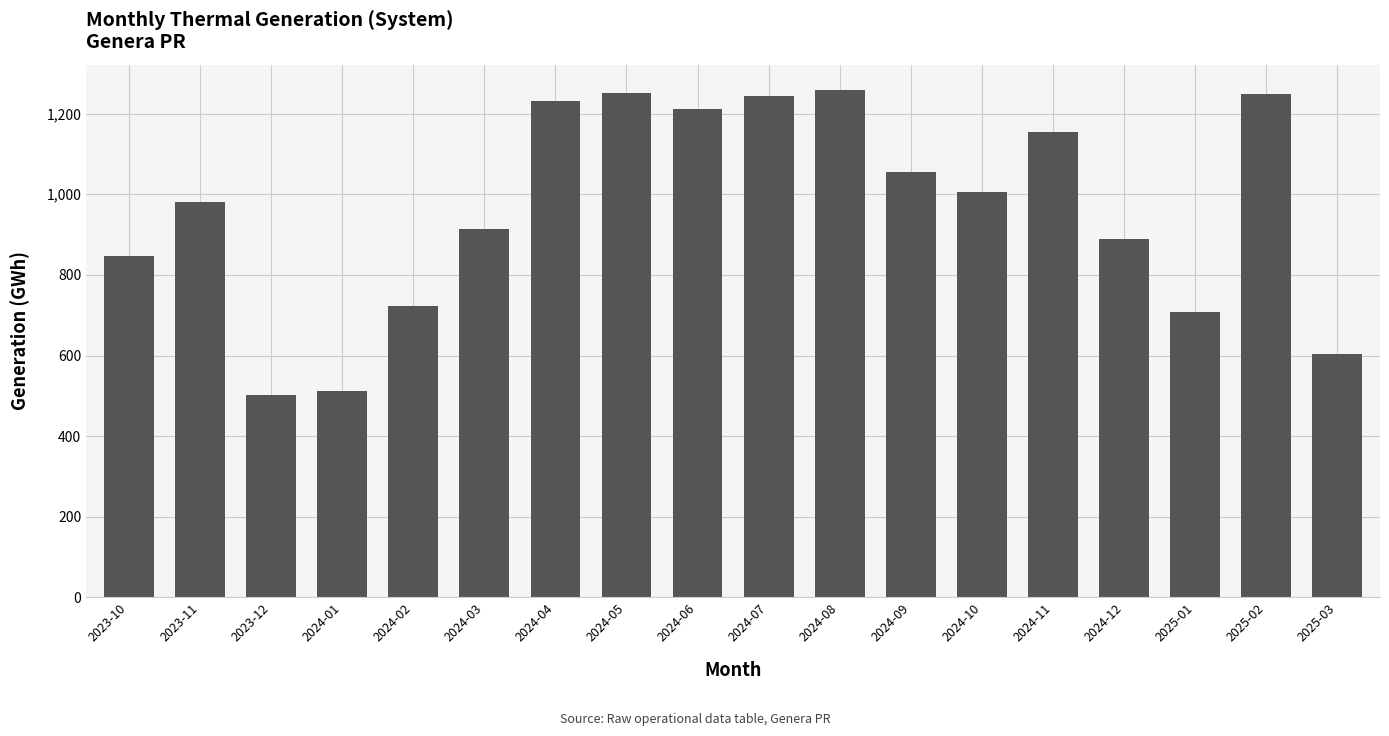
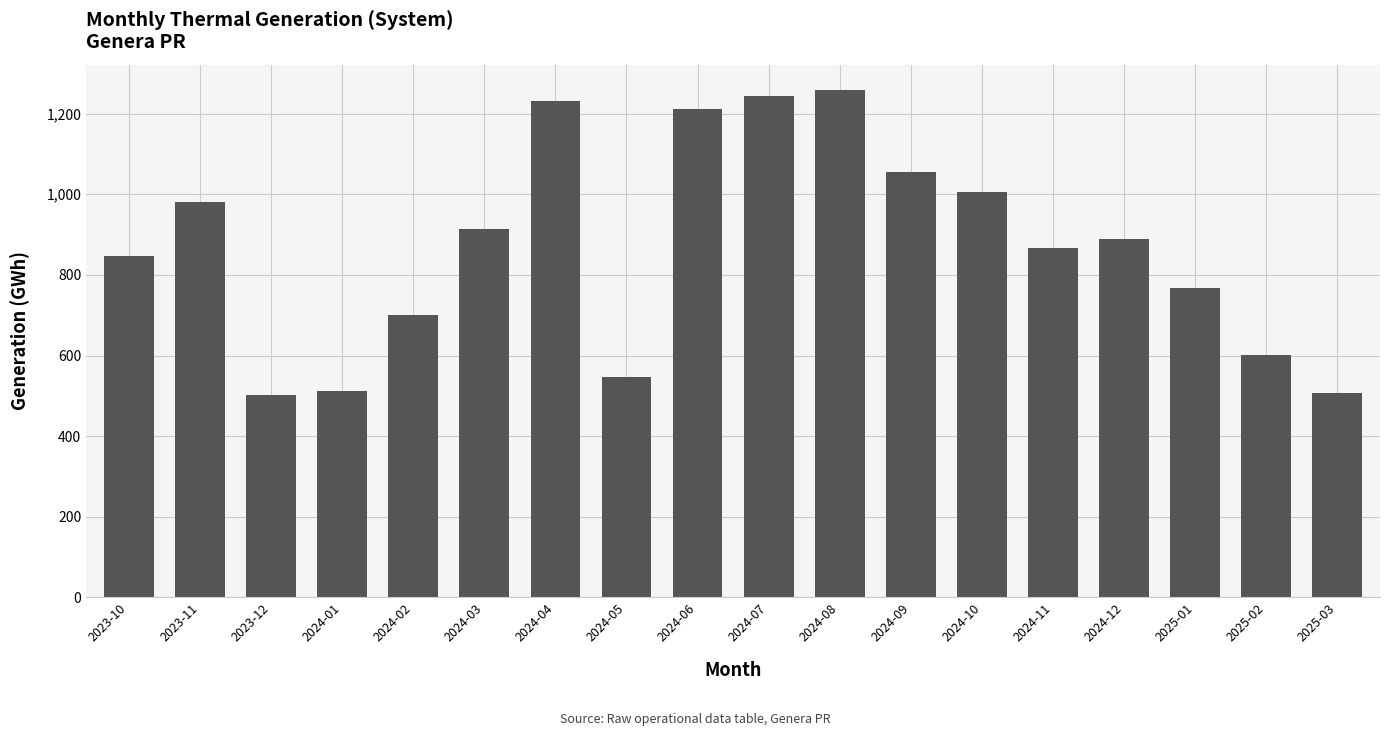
  {
    "2023-10": "850",
    "2023-11": "980",
    "2023-12": "500",
    "2024-01": "510",
-   "2024-02": "720",
+   "2024-02": "700",
    "2024-03": "910",
    "2024-04": "1,230",
-   "2024-05": "1,250",
+   "2024-05": "550",
    "2024-06": "1,210",
    "2024-07": "1,240",
    "2024-08": "1,260",
    "2024-09": "1,050",
    "2024-10": "1,010",
-   "2024-11": "1,150",
+   "2024-11": "870",
    "2024-12": "890",
-   "2025-01": "710",
-   "2025-02": "1,250",
-   "2025-03": "600"
+   "2025-01": "770",
+   "2025-02": "600",
+   "2025-03": "510"
  }
